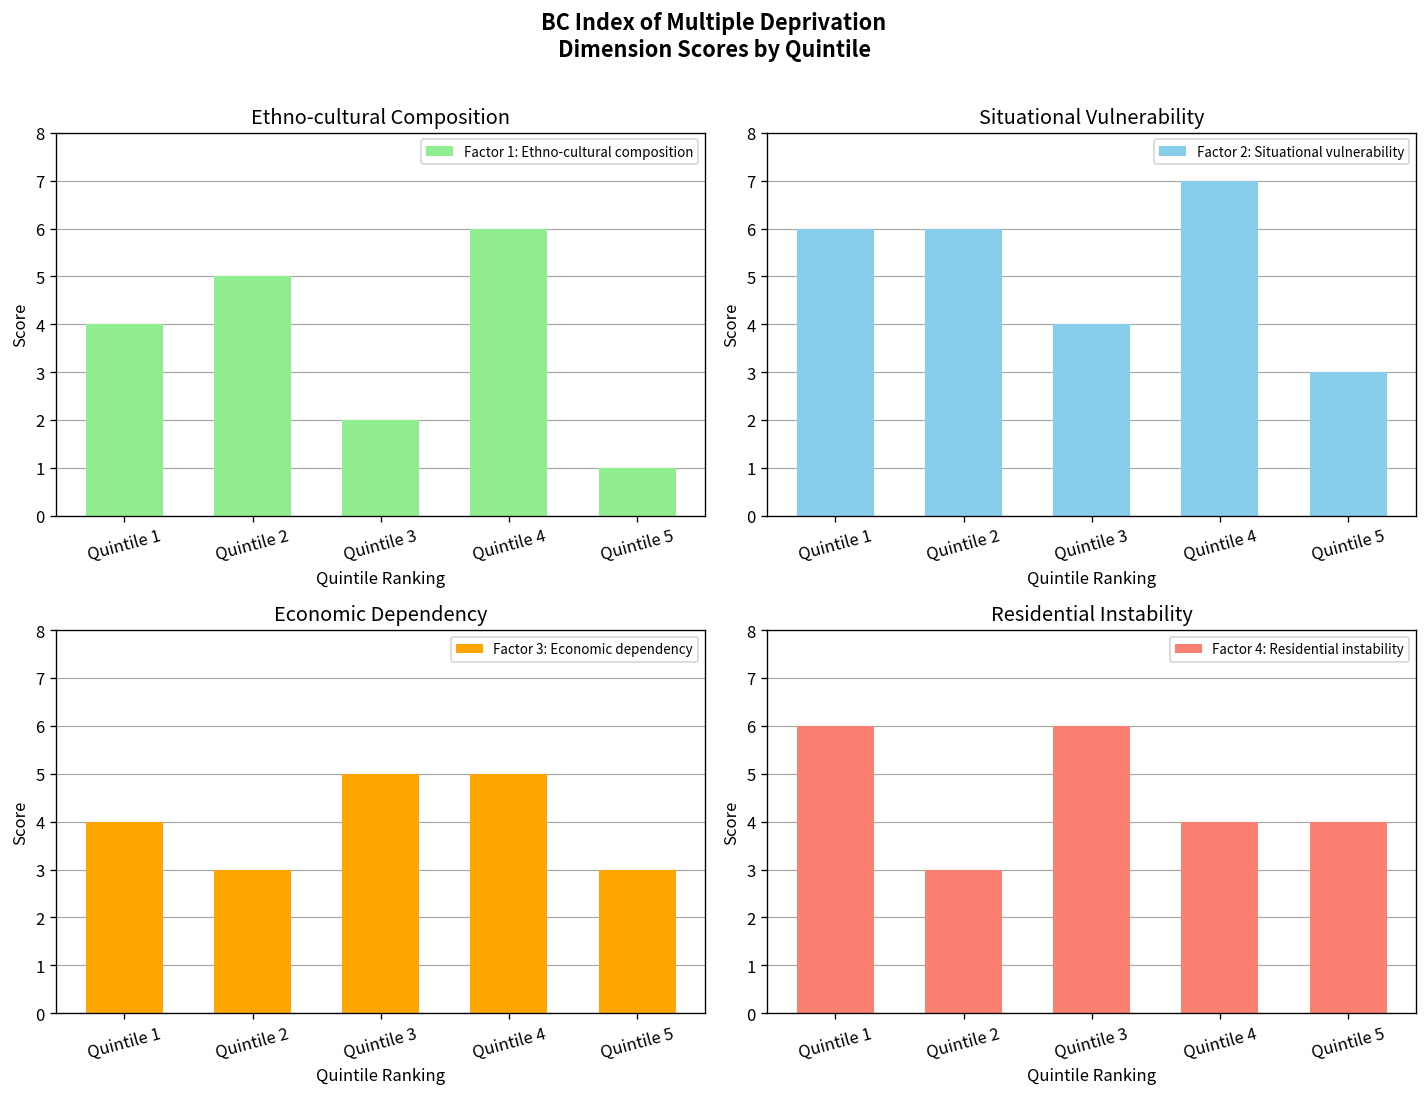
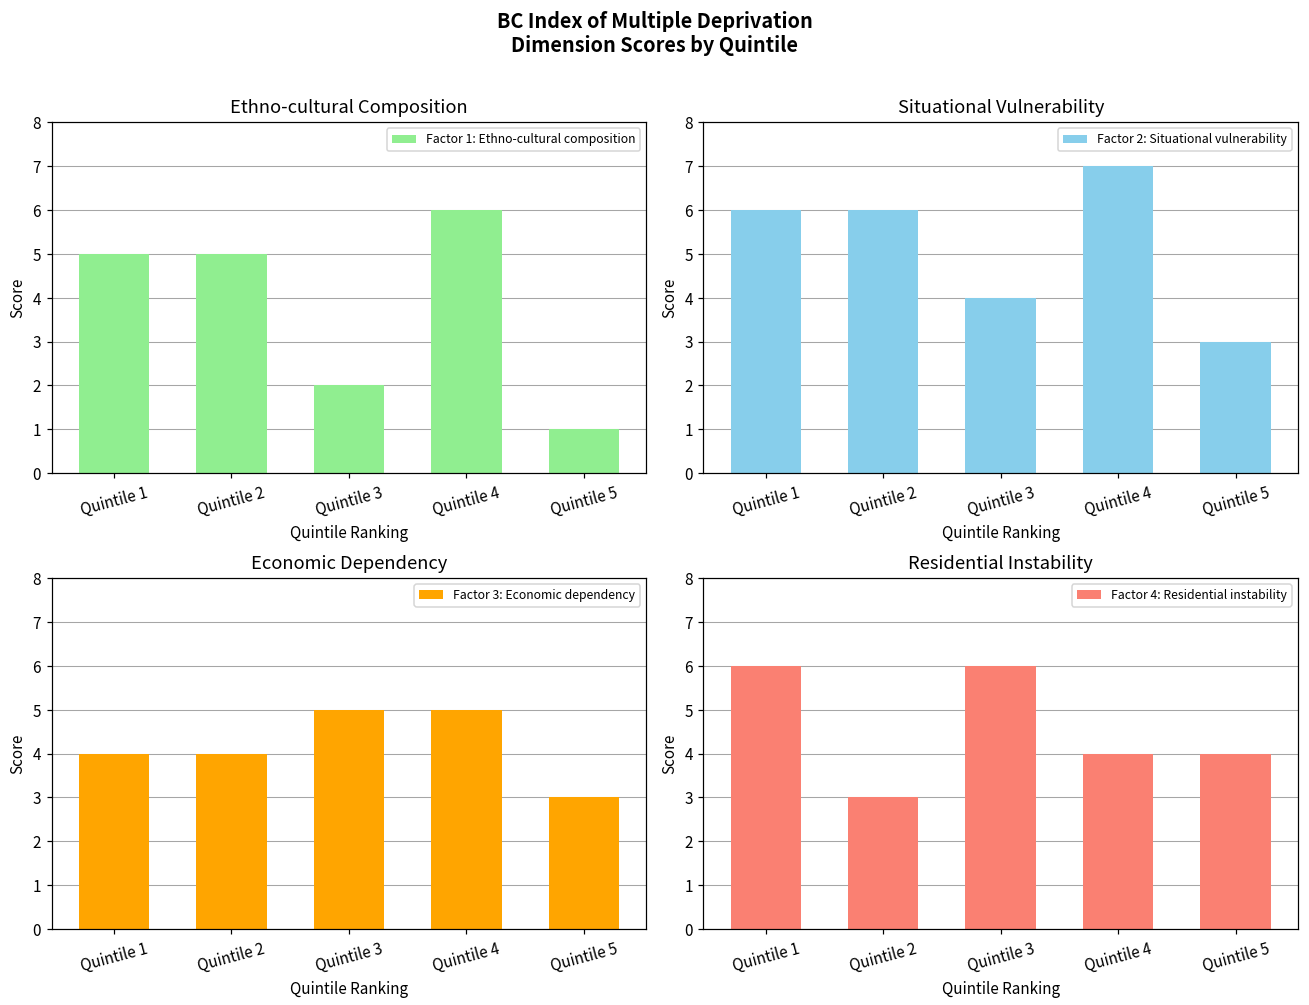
  {
    "Ethno-cultural Composition": {
-     "Quintile 1": 4,
+     "Quintile 1": 5,
      "Quintile 2": 5,
      "Quintile 3": 2,
      "Quintile 4": 6,
      "Quintile 5": 1
    },
    "Situational Vulnerability": {
      "Quintile 1": 6.0,
      "Quintile 2": 6.0,
      "Quintile 3": 4.0,
      "Quintile 4": 7.0,
      "Quintile 5": 3.0
    },
    "Economic Dependency": {
      "Quintile 1": 4,
-     "Quintile 2": 3,
+     "Quintile 2": 4,
      "Quintile 3": 5,
      "Quintile 4": 5,
      "Quintile 5": 3
    },
    "Residential Instability": {
      "Quintile 1": 6.0,
      "Quintile 2": 3.0,
      "Quintile 3": 6.0,
      "Quintile 4": 4.0,
      "Quintile 5": 4.0
    }
  }
